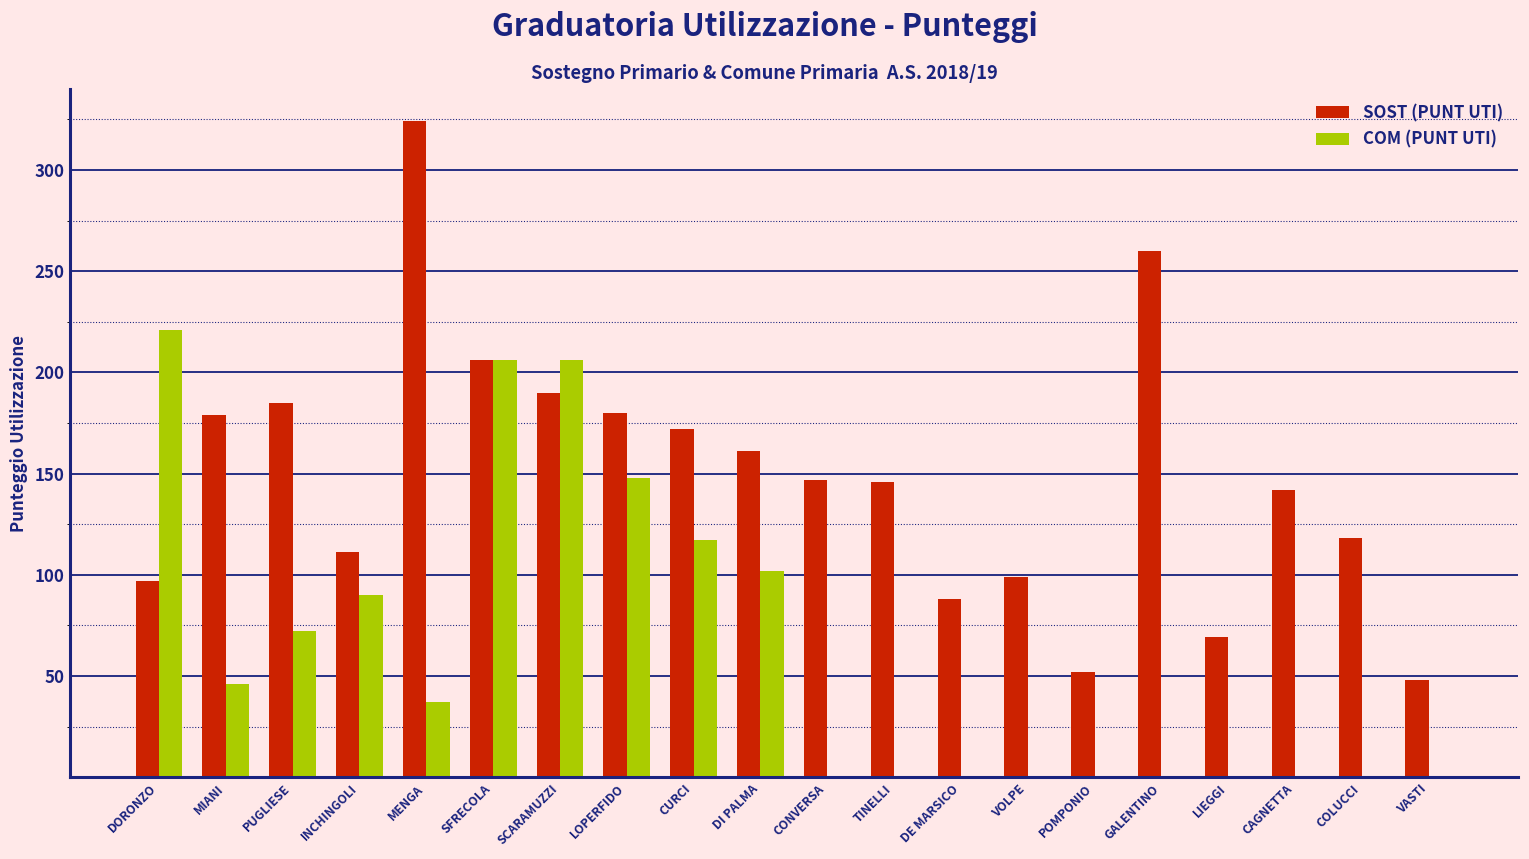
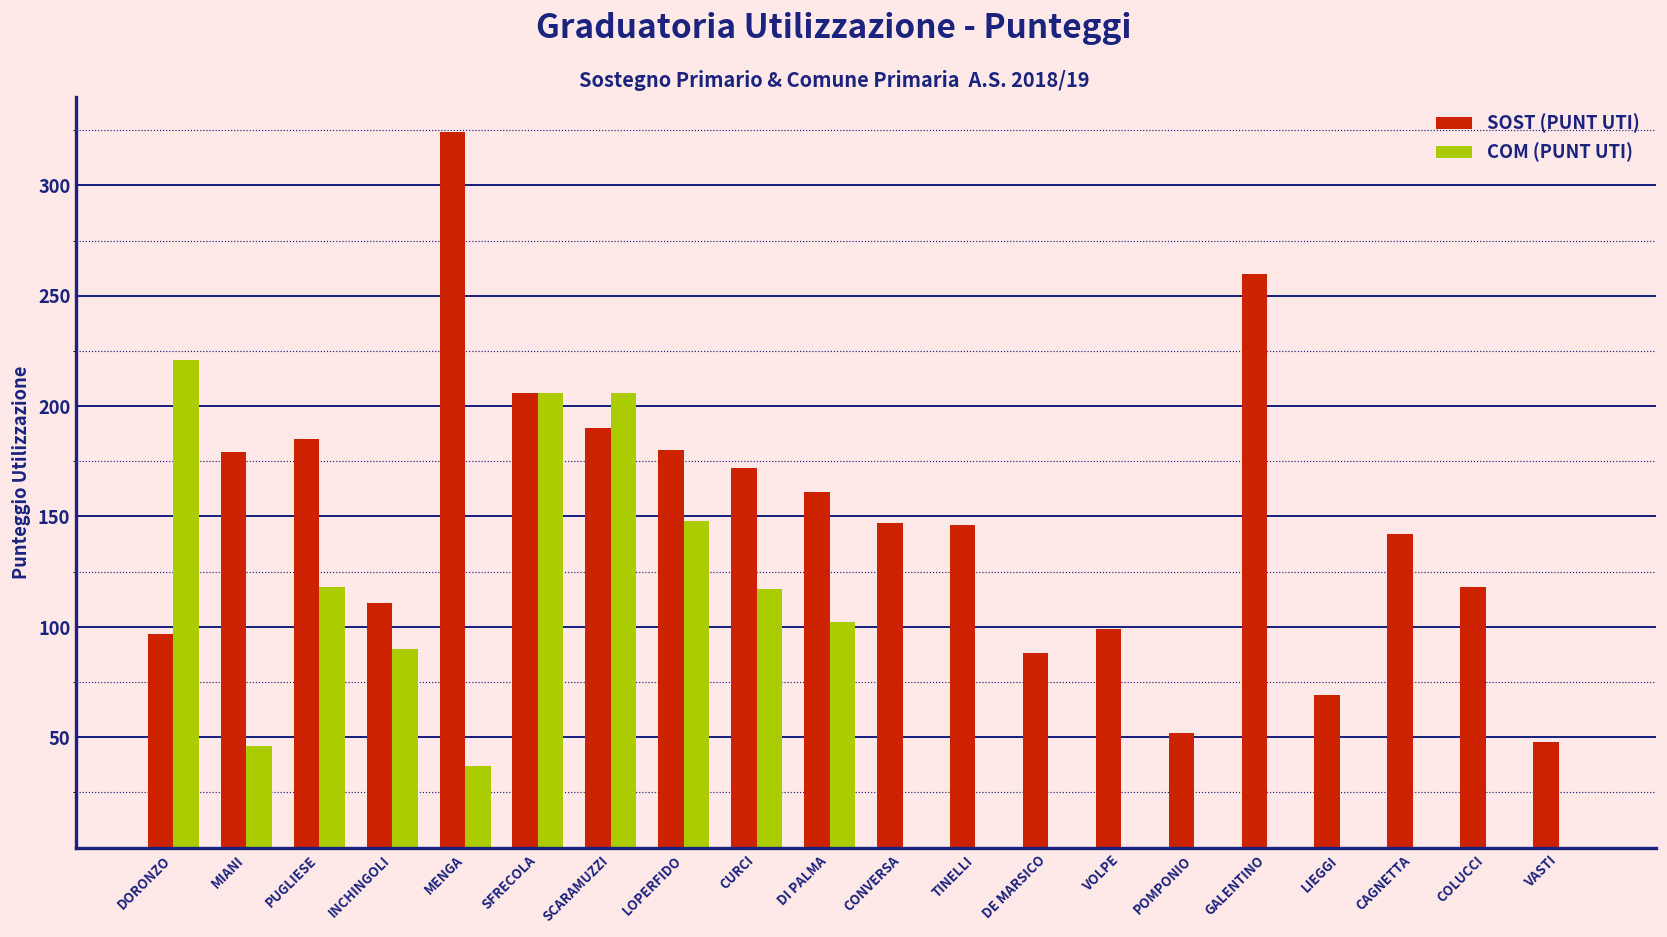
  {
    "SOST (PUNT UTI)": {
      "DORONZO": 97,
      "MIANI": 179,
      "PUGLIESE": 185,
      "INCHINGOLI": 111,
      "MENGA": 324,
      "SFRECOLA": 206,
      "SCARAMUZZI": 190,
      "LOPERFIDO": 180,
      "CURCI": 172,
      "DI PALMA": 161,
      "CONVERSA": 147,
      "TINELLI": 146,
      "DE MARSICO": 88,
      "VOLPE": 99,
      "POMPONIO": 52,
      "GALENTINO": 260,
      "LIEGGI": 69,
      "CAGNETTA": 142,
      "COLUCCI": 118,
      "VASTI": 48
    },
    "COM (PUNT UTI)": {
      "DORONZO": 221,
      "MIANI": 46,
-     "PUGLIESE": 72,
+     "PUGLIESE": 118,
      "INCHINGOLI": 90,
      "MENGA": 37,
      "SFRECOLA": 206,
      "SCARAMUZZI": 206,
      "LOPERFIDO": 148,
      "CURCI": 117,
      "DI PALMA": 102,
      "CONVERSA": 0,
      "TINELLI": 0,
      "DE MARSICO": 0,
      "VOLPE": 0,
      "POMPONIO": 0,
      "GALENTINO": 0,
      "LIEGGI": 0,
      "CAGNETTA": 0,
      "COLUCCI": 0,
      "VASTI": 0
    }
  }
